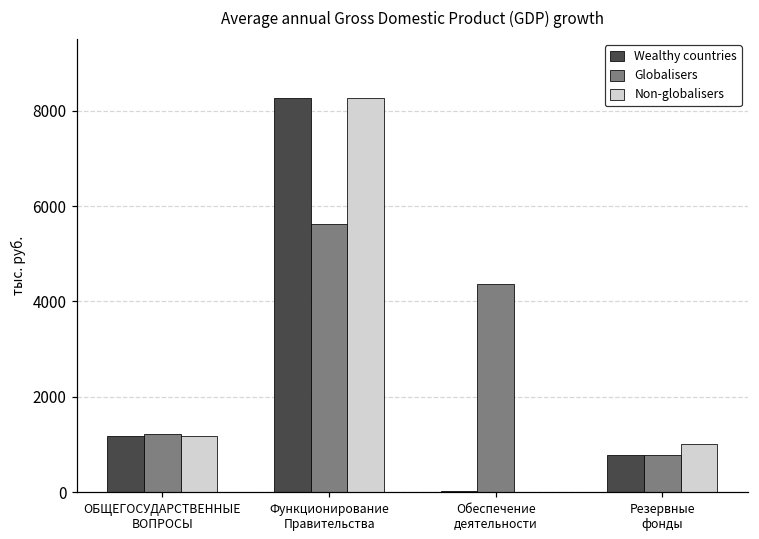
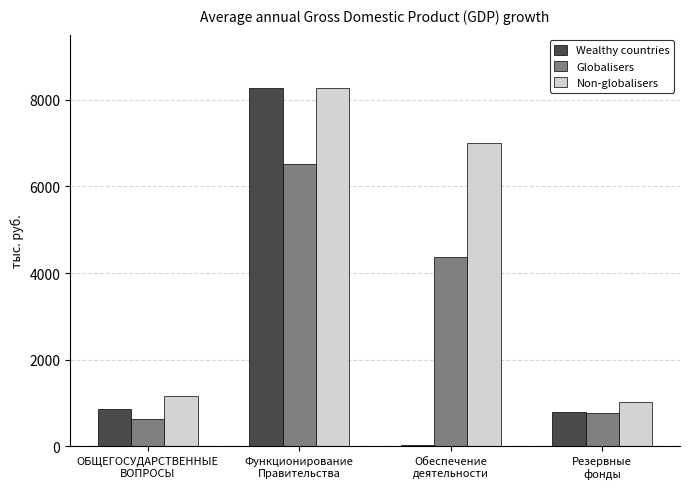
  {
    "Wealthy countries": {
-     "ОБЩЕГОСУДАРСТВЕННЫЕ ВОПРОСЫ": 1200,
+     "ОБЩЕГОСУДАРСТВЕННЫЕ ВОПРОСЫ": 900,
      "Функционирование Правительства": 8300,
      "Резервные фонды": 800
    },
    "Globalisers": {
-     "ОБЩЕГОСУДАРСТВЕННЫЕ ВОПРОСЫ": 1200,
-     "Функционирование Правительства": 5600,
+     "ОБЩЕГОСУДАРСТВЕННЫЕ ВОПРОСЫ": 600,
+     "Функционирование Правительства": 6500,
      "Обеспечение деятельности": 4400,
      "Резервные фонды": 800
    },
    "Non-globalisers": {
      "ОБЩЕГОСУДАРСТВЕННЫЕ ВОПРОСЫ": 1200,
      "Функционирование Правительства": 8300,
-     "Обеспечение деятельности": 0,
+     "Обеспечение деятельности": 7000,
      "Резервные фонды": 1000
    }
  }
